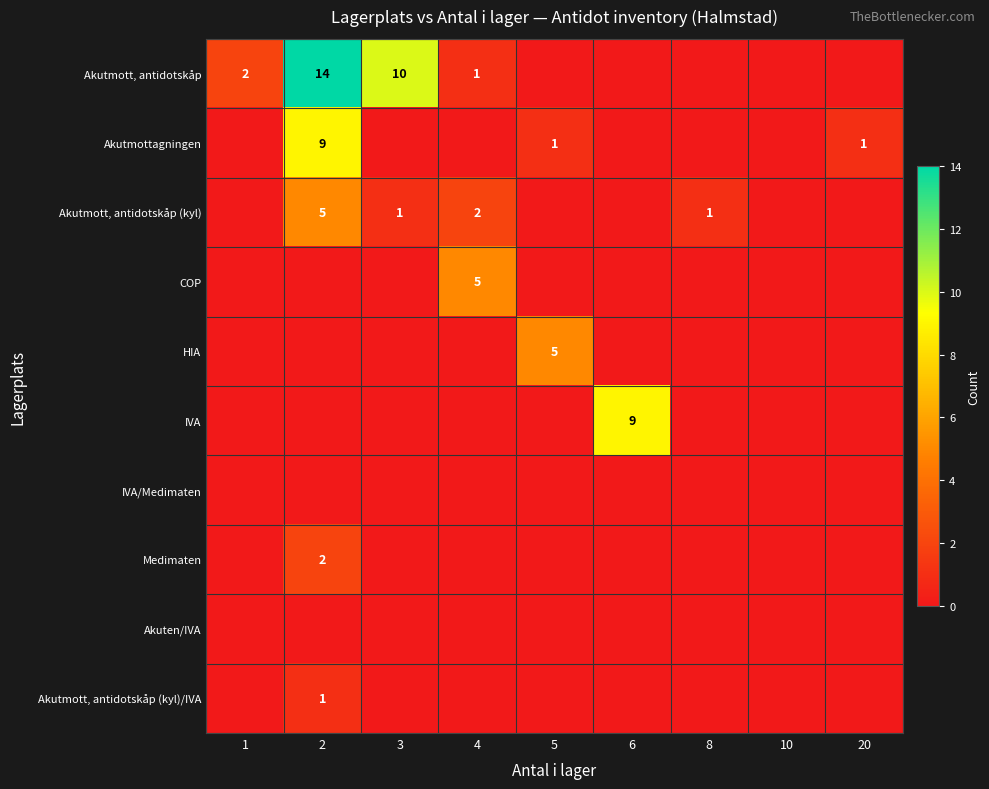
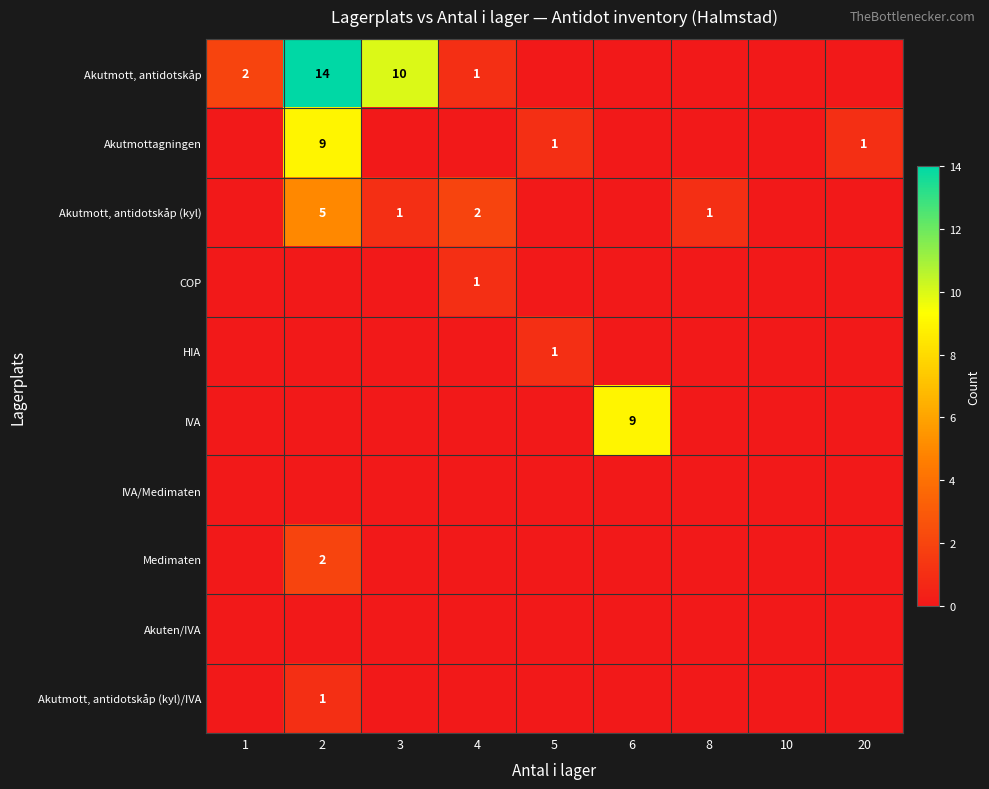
  {
    "Akutmott, antidotskåp": {
      "1": 2,
      "2": 14,
      "3": 10,
      "4": 1
    },
    "Akutmottagningen": {
      "2": 9,
      "5": 1,
      "20": 1
    },
    "Akutmott, antidotskåp (kyl)": {
      "2": 5,
      "3": 1,
      "4": 2,
      "8": 1
    },
    "COP": {
-     "4": 5
+     "4": 1
    },
    "HIA": {
-     "5": 5
+     "5": 1
    },
    "IVA": {
      "6": 9
    },
    "Medimaten": {
      "2": 2
    },
    "Akutmott, antidotskåp (kyl)/IVA": {
      "2": 1
    }
  }
